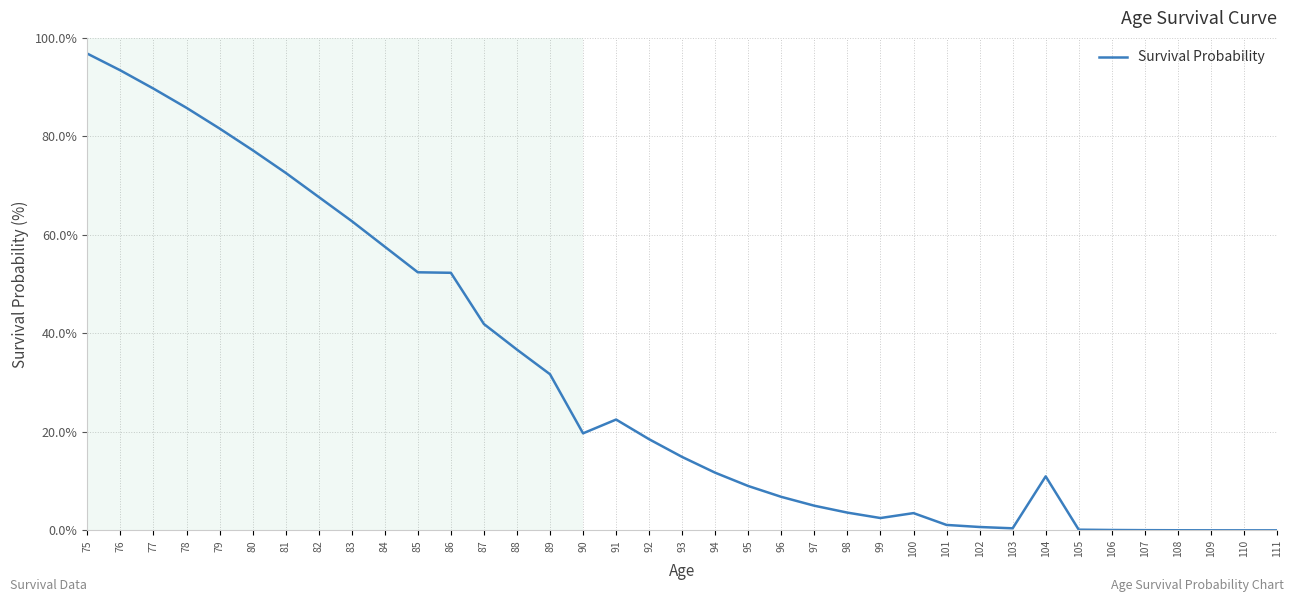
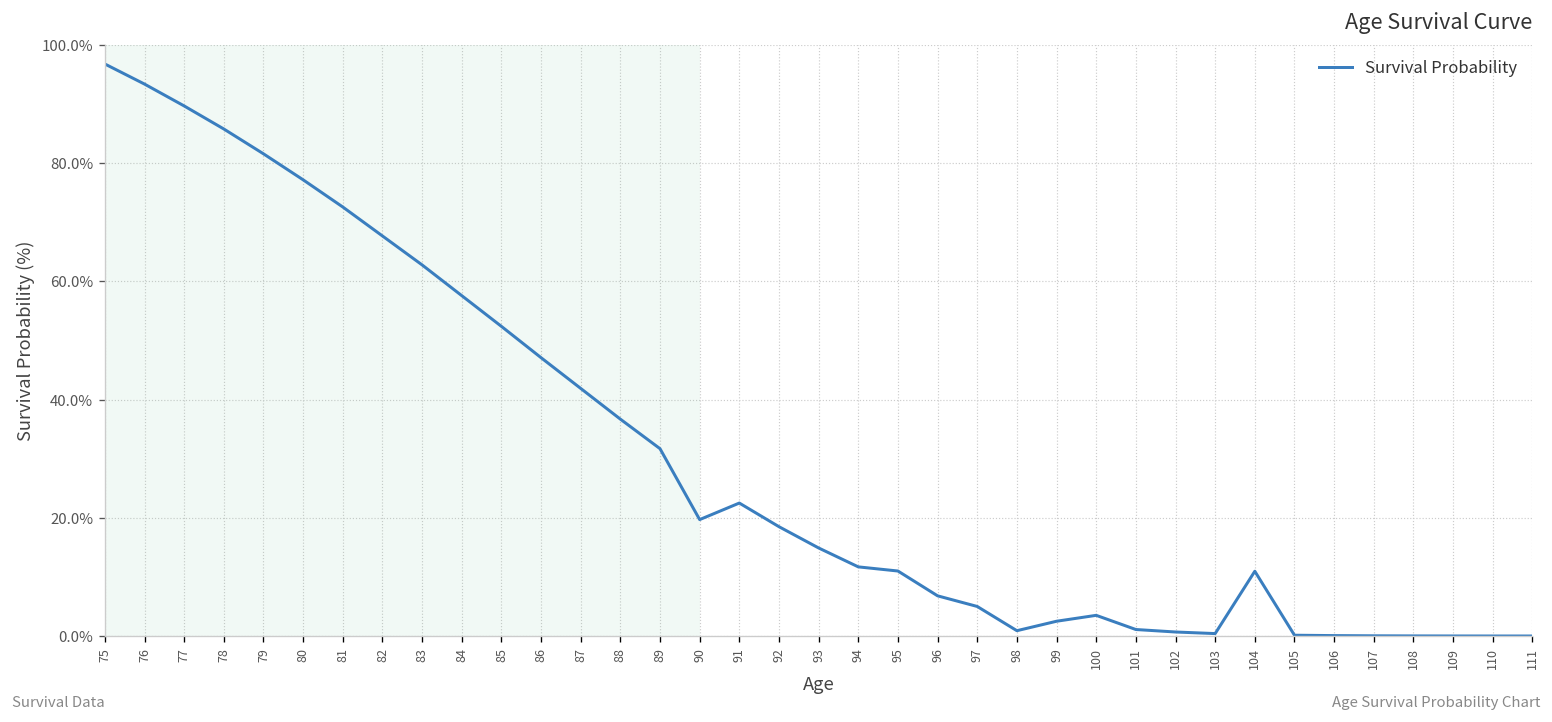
  {
    "75": "97%",
    "76": "93%",
    "77": "90%",
    "78": "86%",
    "79": "82%",
    "80": "77%",
    "81": "73%",
    "82": "68%",
    "83": "63%",
    "84": "58%",
    "85": "52%",
-   "86": "52%",
+   "86": "47%",
    "87": "42%",
    "88": "37%",
    "89": "32%",
    "90": "20%",
    "91": "23%",
    "92": "19%",
    "93": "15%",
    "94": "12%",
-   "95": "9%",
+   "95": "11%",
    "96": "7%",
    "97": "5%",
-   "98": "4%",
+   "98": "1%",
    "99": "3%",
    "100": "4%",
    "101": "1%",
    "102": "1%",
    "103": "0%",
    "104": "11%",
    "105": "0%",
    "106": "0%",
    "107": "0%",
    "108": "0%",
    "109": "0%",
    "110": "0%",
    "111": "0%"
  }
